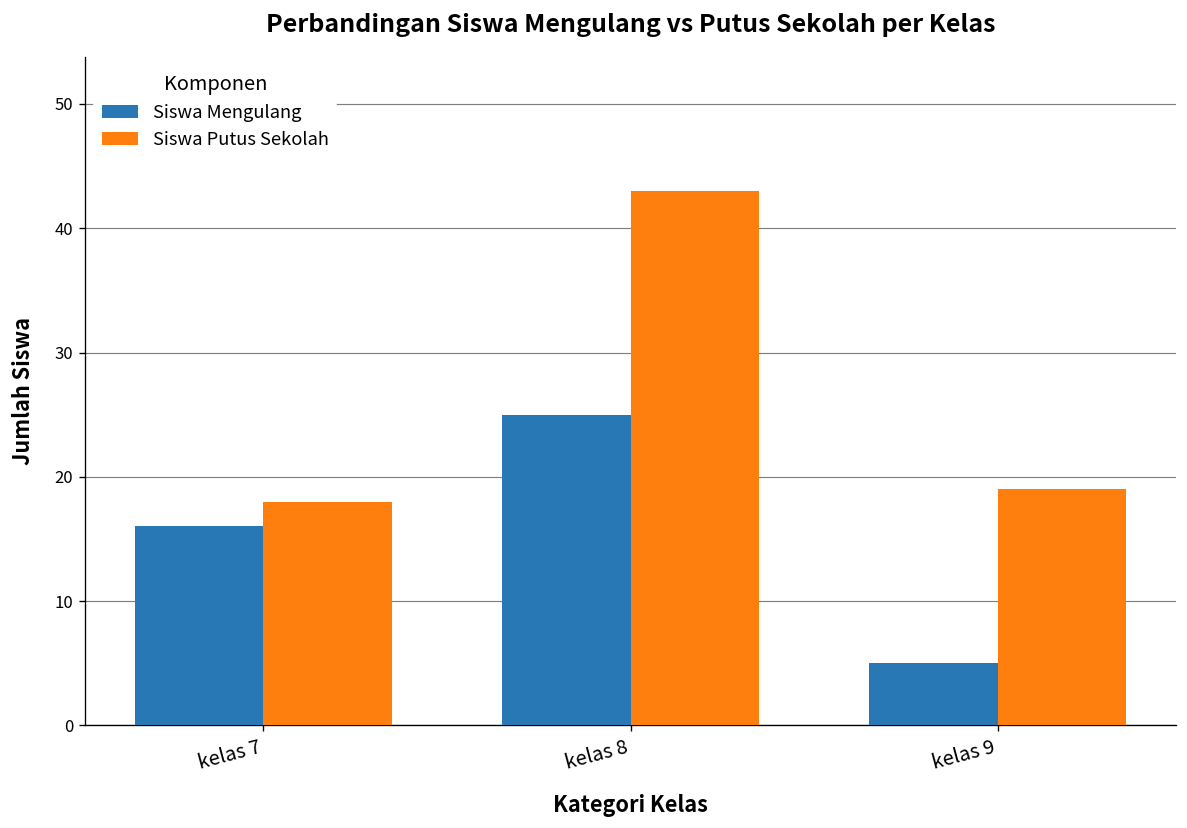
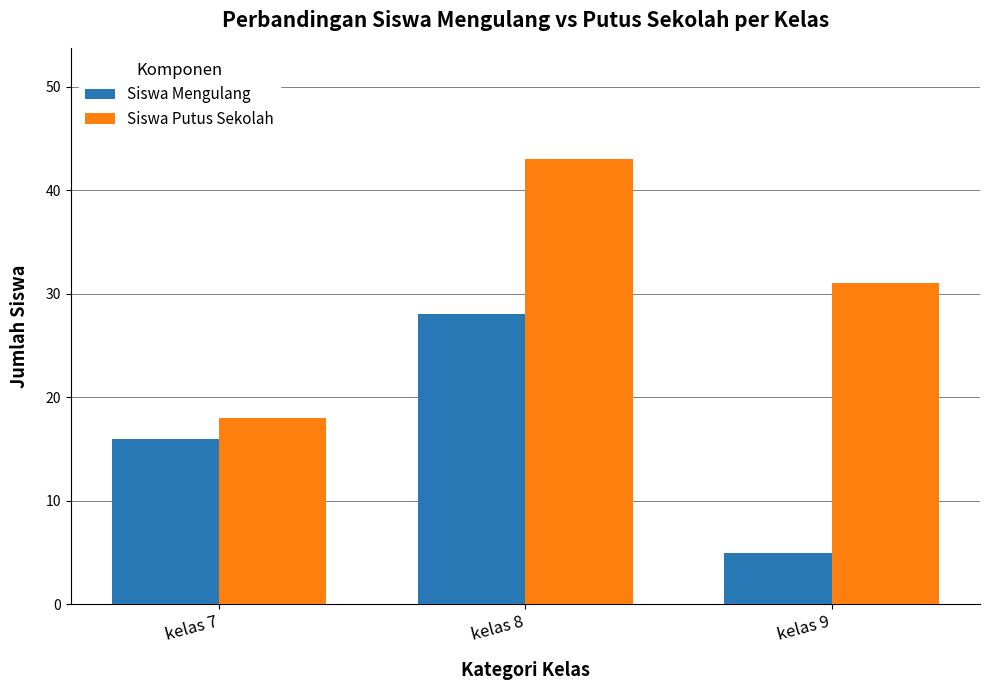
  {
    "Siswa Mengulang": {
      "kelas 7": 16,
-     "kelas 8": 25,
+     "kelas 8": 28,
      "kelas 9": 5
    },
    "Siswa Putus Sekolah": {
      "kelas 7": 18,
      "kelas 8": 43,
-     "kelas 9": 19
+     "kelas 9": 31
    }
  }
